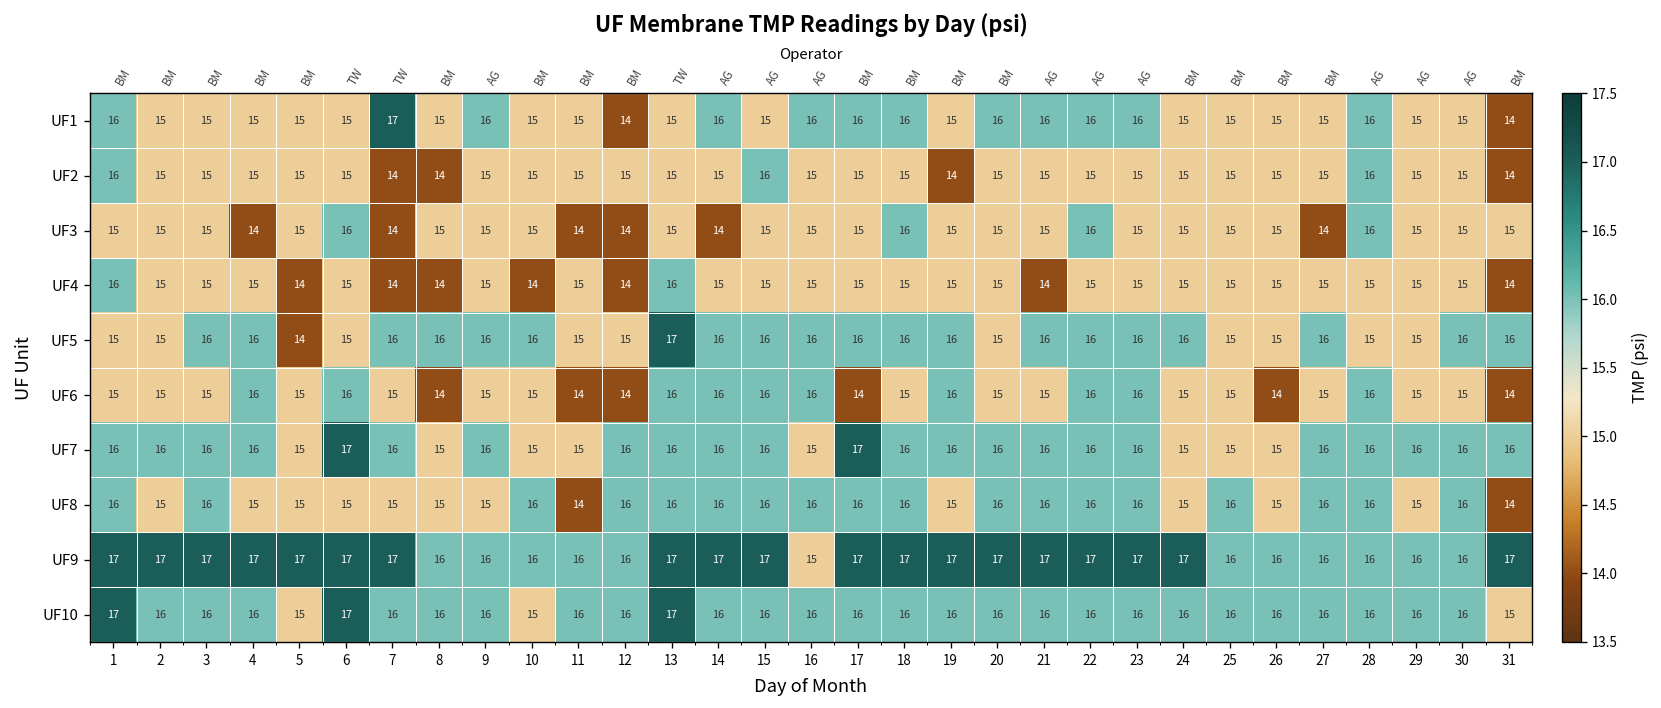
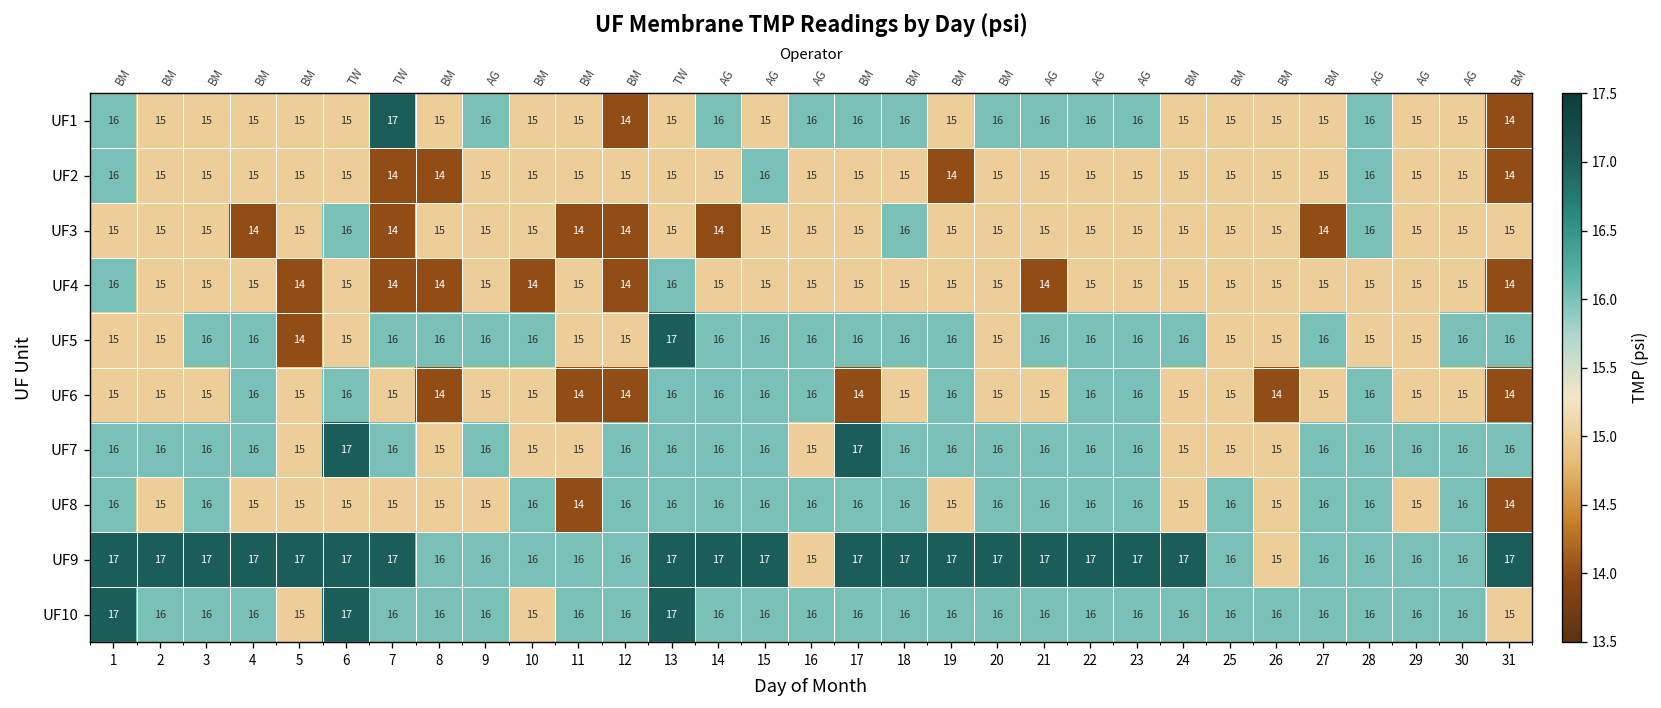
  {
    "UF3": {
      "1": 15,
      "2": 15,
      "3": 15,
      "4": 14,
      "5": 15,
      "6": 16,
      "7": 14,
      "8": 15,
      "9": 15,
      "10": 15,
      "11": 14,
      "12": 14,
      "13": 15,
      "14": 14,
      "15": 15,
      "16": 15,
      "17": 15,
      "18": 16,
      "19": 15,
      "20": 15,
      "21": 15,
-     "22": 16,
+     "22": 15,
      "23": 15,
      "24": 15,
      "25": 15,
      "26": 15,
      "27": 14,
      "28": 16,
      "29": 15,
      "30": 15,
      "31": 15
    },
    "UF9": {
      "1": 17,
      "2": 17,
      "3": 17,
      "4": 17,
      "5": 17,
      "6": 17,
      "7": 17,
      "8": 16,
      "9": 16,
      "10": 16,
      "11": 16,
      "12": 16,
      "13": 17,
      "14": 17,
      "15": 17,
      "16": 15,
      "17": 17,
      "18": 17,
      "19": 17,
      "20": 17,
      "21": 17,
      "22": 17,
      "23": 17,
      "24": 17,
      "25": 16,
-     "26": 16,
+     "26": 15,
      "27": 16,
      "28": 16,
      "29": 16,
      "30": 16,
      "31": 17
    }
  }
